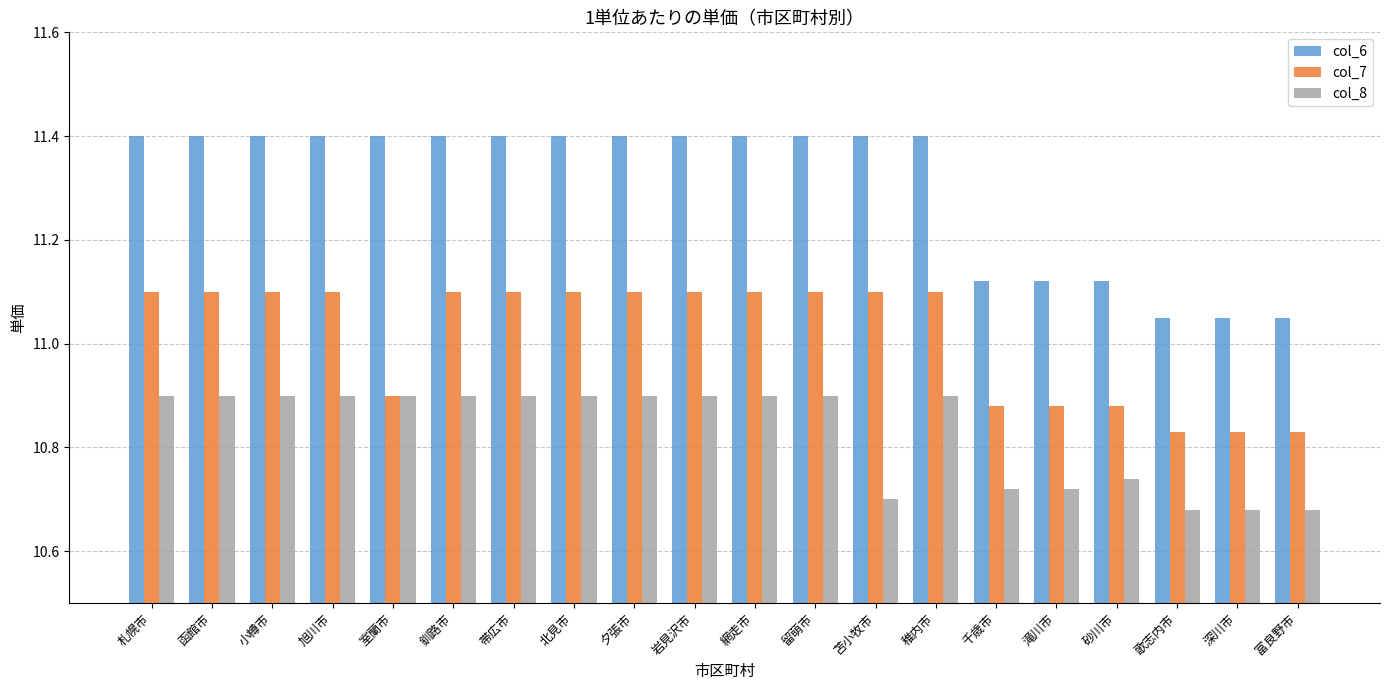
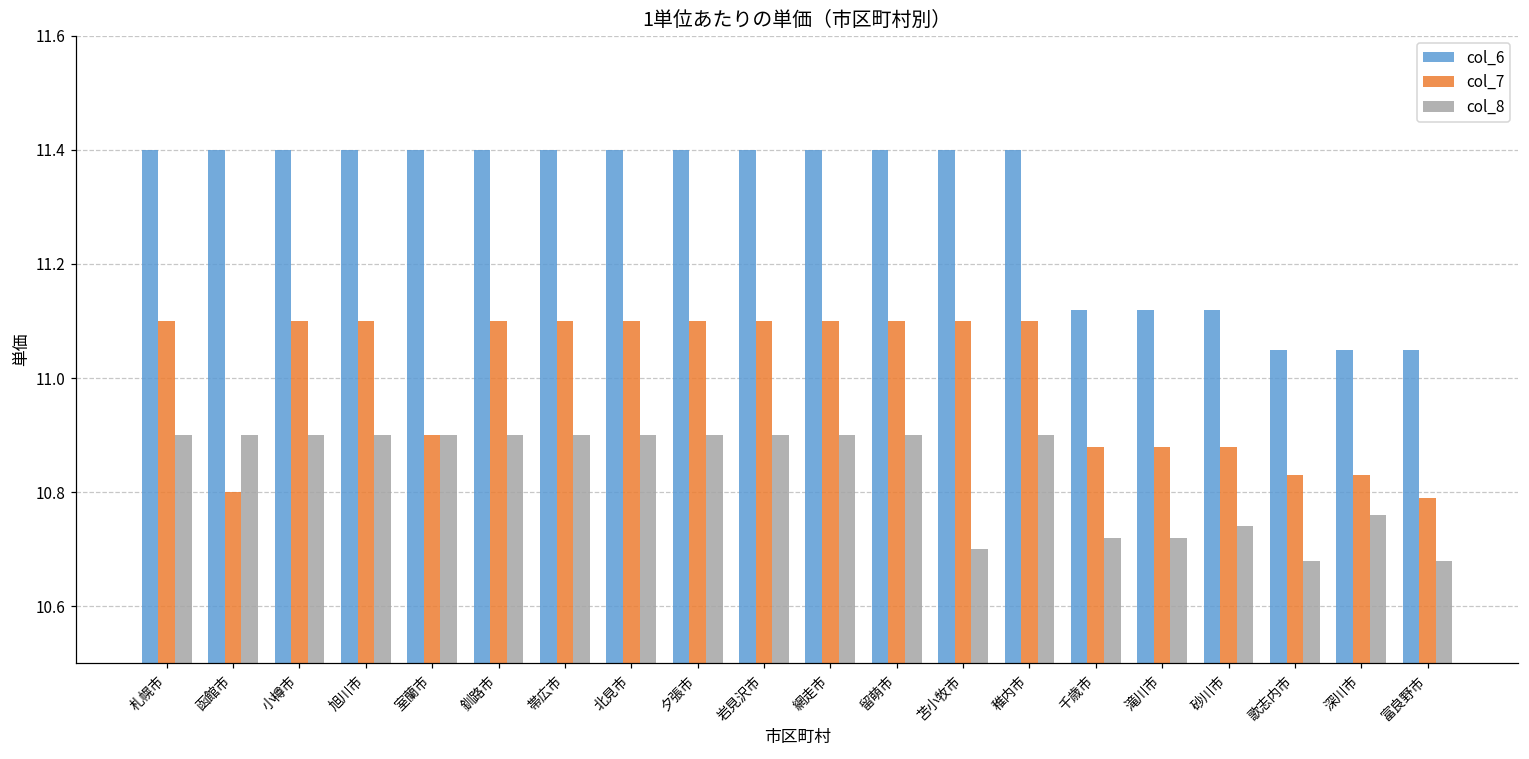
  {
    "col_6": {
      "札幌市": 11.40,
      "函館市": 11.40,
      "小樽市": 11.40,
      "旭川市": 11.40,
      "室蘭市": 11.40,
      "釧路市": 11.40,
      "帯広市": 11.40,
      "北見市": 11.40,
      "夕張市": 11.40,
      "岩見沢市": 11.40,
      "網走市": 11.40,
      "留萌市": 11.40,
      "苫小牧市": 11.40,
      "稚内市": 11.40,
      "千歳市": 11.12,
      "滝川市": 11.12,
      "砂川市": 11.12,
      "歌志内市": 11.05,
      "深川市": 11.05,
      "富良野市": 11.05
    },
    "col_7": {
      "札幌市": 11.10,
-     "函館市": 11.1,
+     "函館市": 10.8,
      "小樽市": 11.10,
      "旭川市": 11.10,
      "室蘭市": 10.90,
      "釧路市": 11.10,
      "帯広市": 11.10,
      "北見市": 11.10,
      "夕張市": 11.10,
      "岩見沢市": 11.10,
      "網走市": 11.10,
      "留萌市": 11.10,
      "苫小牧市": 11.10,
      "稚内市": 11.10,
      "千歳市": 10.88,
      "滝川市": 10.88,
      "砂川市": 10.88,
      "歌志内市": 10.83,
      "深川市": 10.83,
-     "富良野市": 10.83
+     "富良野市": 10.79
    },
    "col_8": {
      "札幌市": 10.90,
      "函館市": 10.90,
      "小樽市": 10.90,
      "旭川市": 10.90,
      "室蘭市": 10.90,
      "釧路市": 10.90,
      "帯広市": 10.90,
      "北見市": 10.90,
      "夕張市": 10.90,
      "岩見沢市": 10.90,
      "網走市": 10.90,
      "留萌市": 10.90,
      "苫小牧市": 10.70,
      "稚内市": 10.90,
      "千歳市": 10.72,
      "滝川市": 10.72,
      "砂川市": 10.74,
      "歌志内市": 10.68,
-     "深川市": 10.68,
+     "深川市": 10.76,
      "富良野市": 10.68
    }
  }
